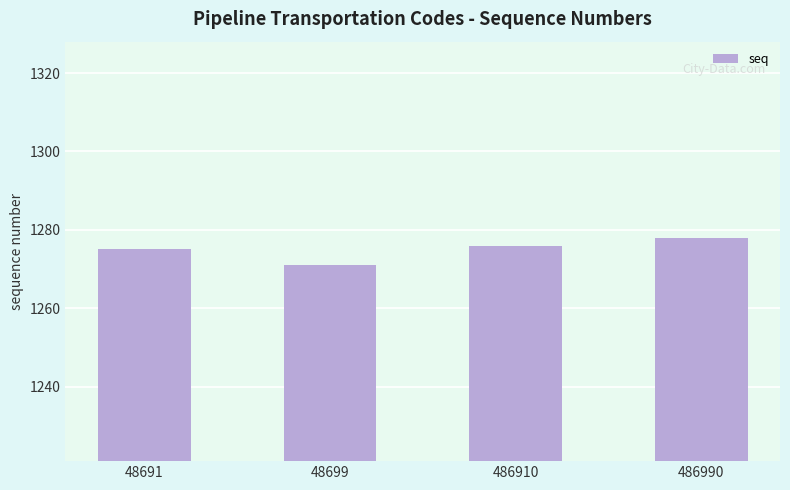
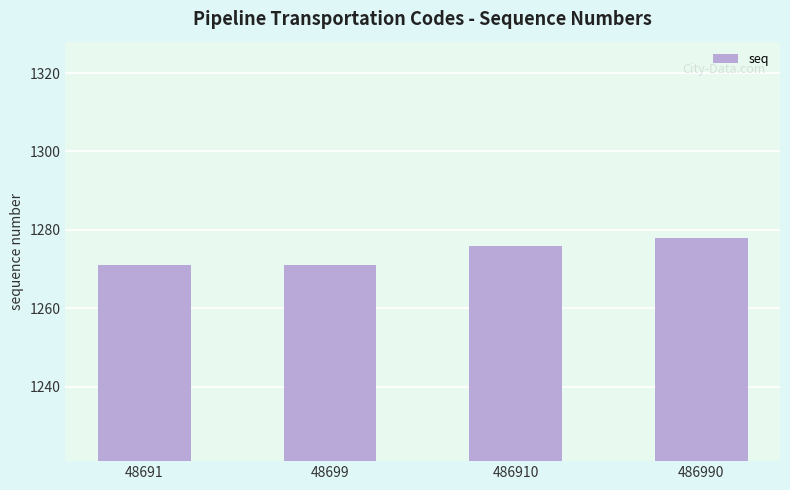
  {
-   "48691": 1275,
+   "48691": 1271,
    "48699": 1271,
    "486910": 1276,
    "486990": 1278
  }
